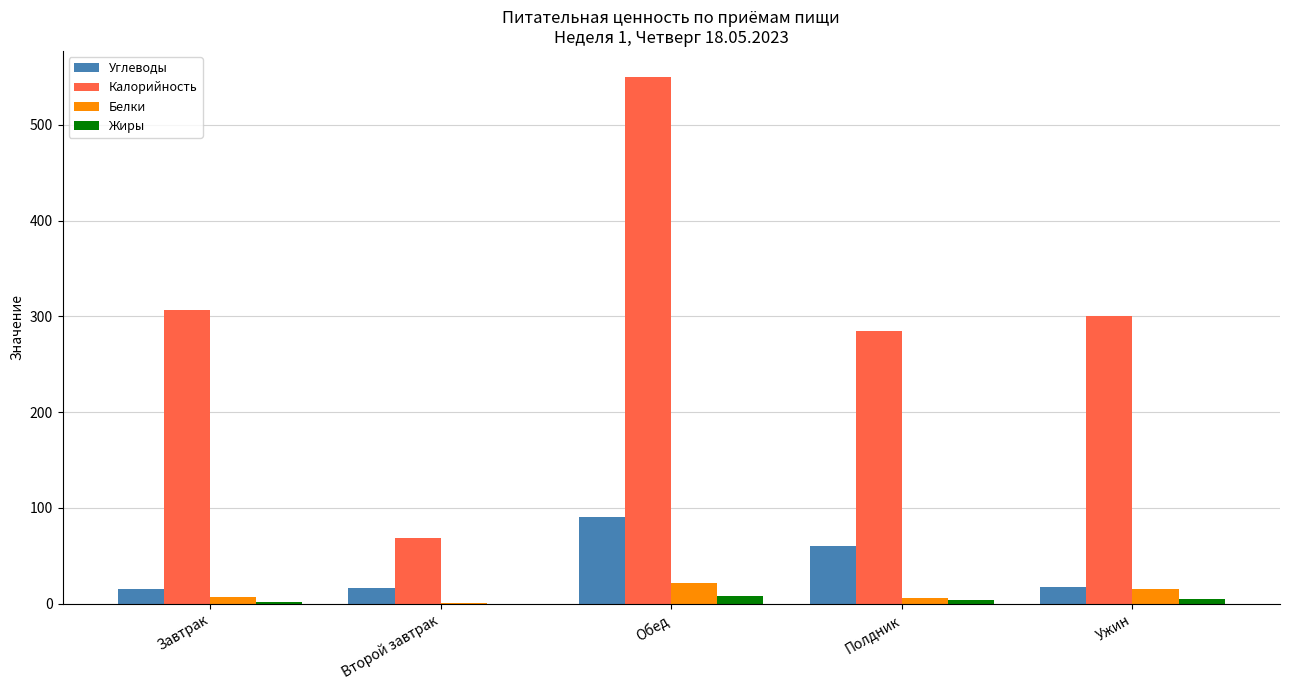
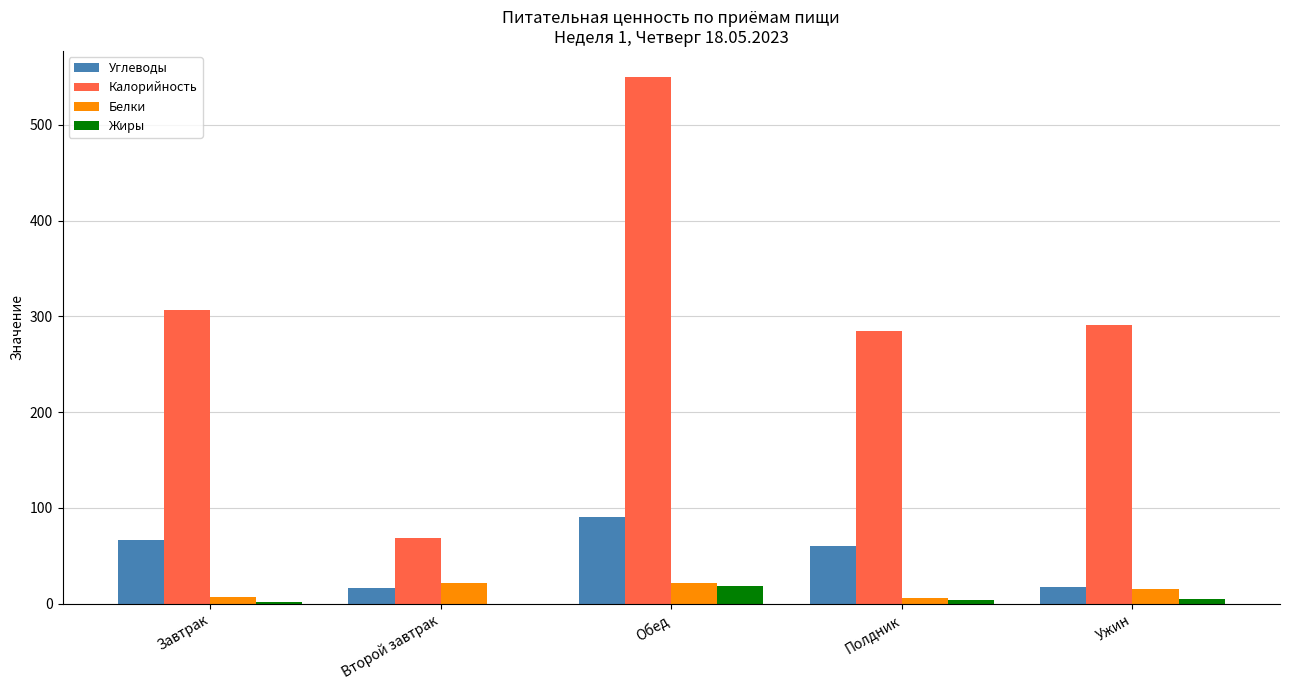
  {
    "Углеводы": {
-     "Завтрак": 20,
+     "Завтрак": 70,
      "Второй завтрак": 20,
      "Обед": 90,
      "Полдник": 60,
      "Ужин": 20
    },
    "Калорийность": {
      "Завтрак": 310,
      "Второй завтрак": 70,
      "Обед": 550,
      "Полдник": 280,
-     "Ужин": 300
+     "Ужин": 290
    },
    "Белки": {
      "Завтрак": 10,
-     "Второй завтрак": 0,
+     "Второй завтрак": 20,
      "Обед": 20,
      "Полдник": 10,
      "Ужин": 20
    },
    "Жиры": {
-     "Обед": 10,
+     "Обед": 20,
      "Полдник": 0,
      "Ужин": 10
    }
  }
